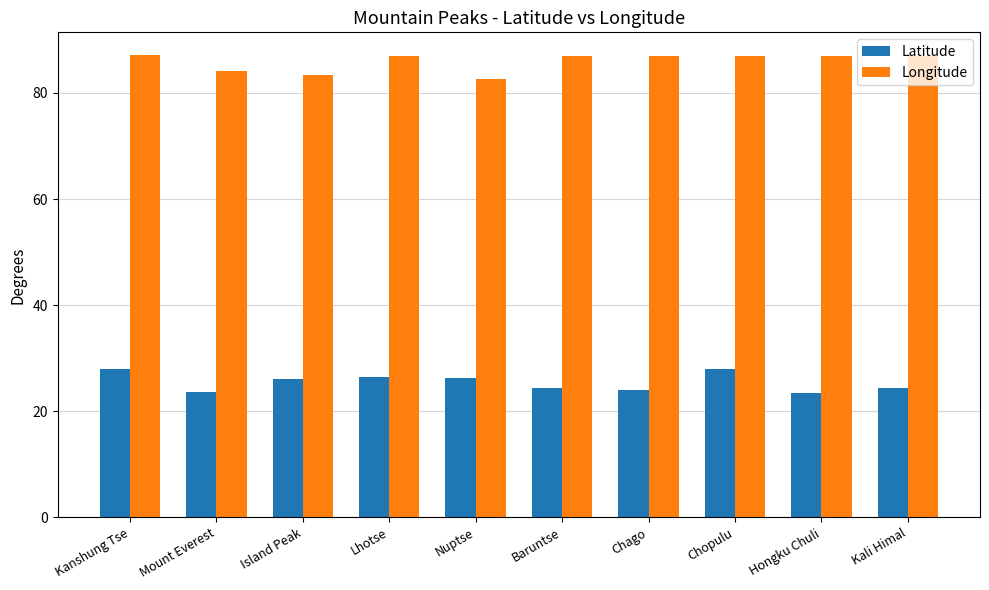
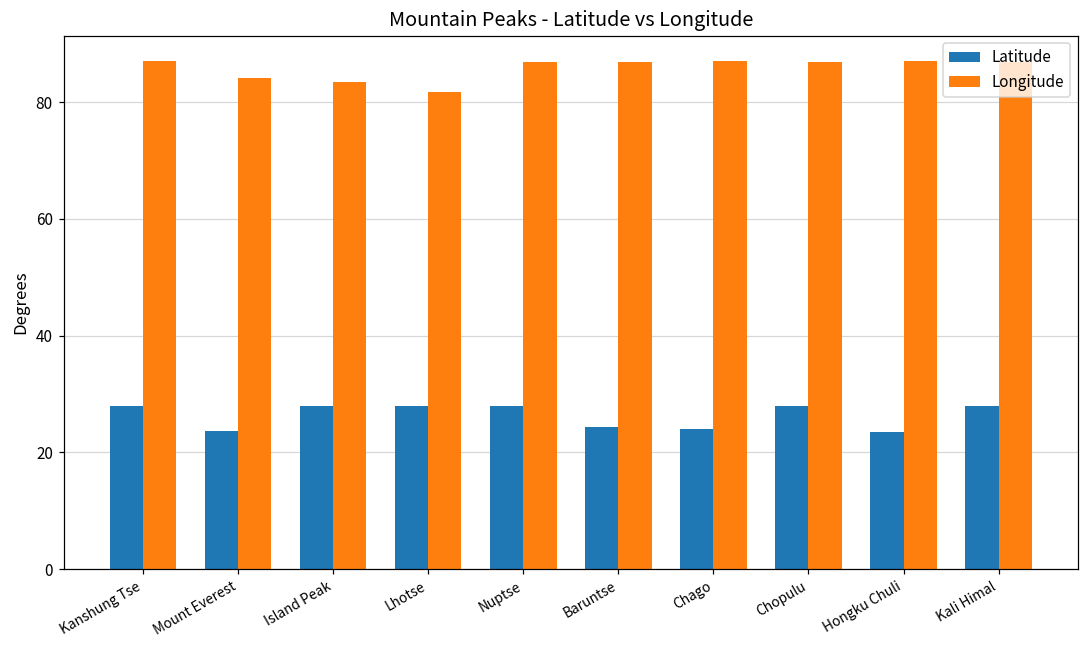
  {
    "Latitude": {
      "Kanshung Tse": 28,
      "Mount Everest": 24,
-     "Island Peak": 26,
-     "Lhotse": 26,
-     "Nuptse": 26,
+     "Island Peak": 28,
+     "Lhotse": 28,
+     "Nuptse": 28,
      "Baruntse": 24,
      "Chago": 24,
      "Chopulu": 28,
      "Hongku Chuli": 23,
-     "Kali Himal": 24
+     "Kali Himal": 28
    },
    "Longitude": {
      "Kanshung Tse": 87,
      "Mount Everest": 84,
      "Island Peak": 83,
-     "Lhotse": 87,
-     "Nuptse": 83,
+     "Lhotse": 82,
+     "Nuptse": 87,
      "Baruntse": 87,
      "Chago": 87,
      "Chopulu": 87,
      "Hongku Chuli": 87
    }
  }
